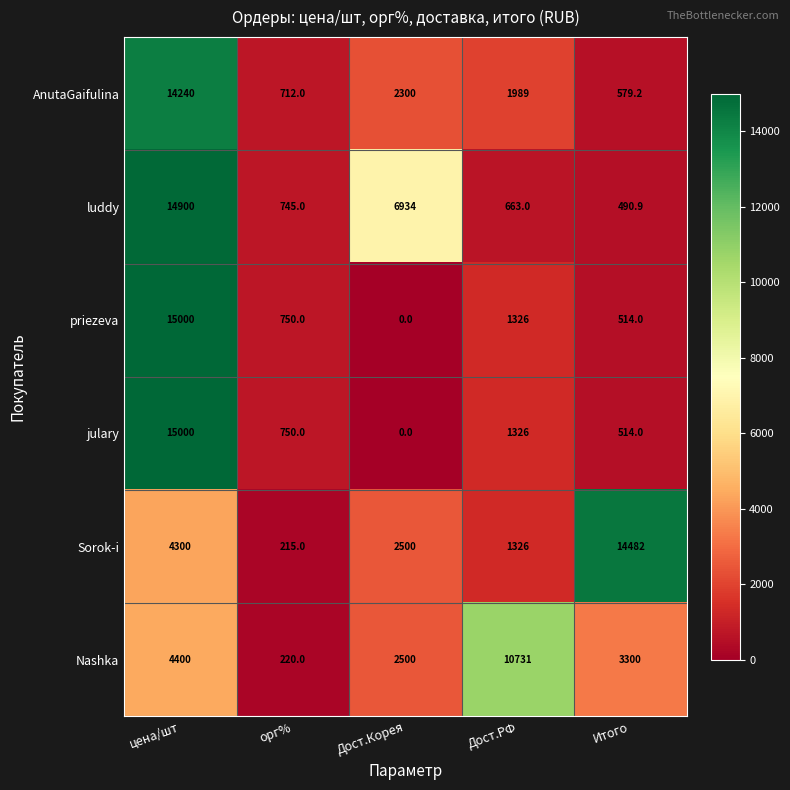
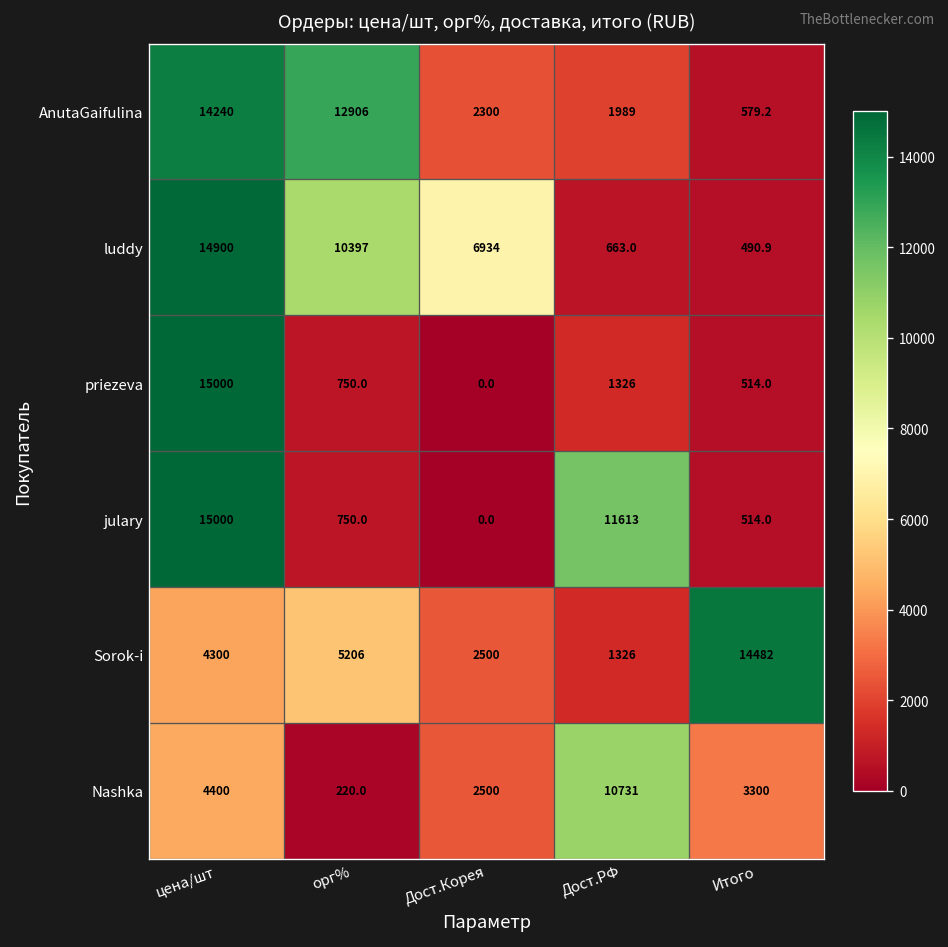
  {
    "AnutaGaifulina": {
      "цена/шт": 14240,
-     "орг%": 712.0,
+     "орг%": 12906,
      "Дост.Корея": 2300,
      "Дост.РФ": 1989,
      "Итого": 579.2
    },
    "luddy": {
      "цена/шт": 14900,
-     "орг%": 745.0,
+     "орг%": 10397,
      "Дост.Корея": 6934,
      "Дост.РФ": 663.0,
      "Итого": 490.9
    },
    "priezeva": {
      "цена/шт": 15000,
      "орг%": 750.0,
      "Дост.Корея": 0.0,
      "Дост.РФ": 1326,
      "Итого": 514.0
    },
    "julary": {
      "цена/шт": 15000,
      "орг%": 750.0,
      "Дост.Корея": 0.0,
-     "Дост.РФ": 1326,
+     "Дост.РФ": 11613,
      "Итого": 514.0
    },
    "Sorok-i": {
      "цена/шт": 4300,
-     "орг%": 215.0,
+     "орг%": 5206,
      "Дост.Корея": 2500,
      "Дост.РФ": 1326,
      "Итого": 14482
    },
    "Nashka": {
      "цена/шт": 4400,
      "орг%": 220.0,
      "Дост.Корея": 2500,
      "Дост.РФ": 10731,
      "Итого": 3300
    }
  }
